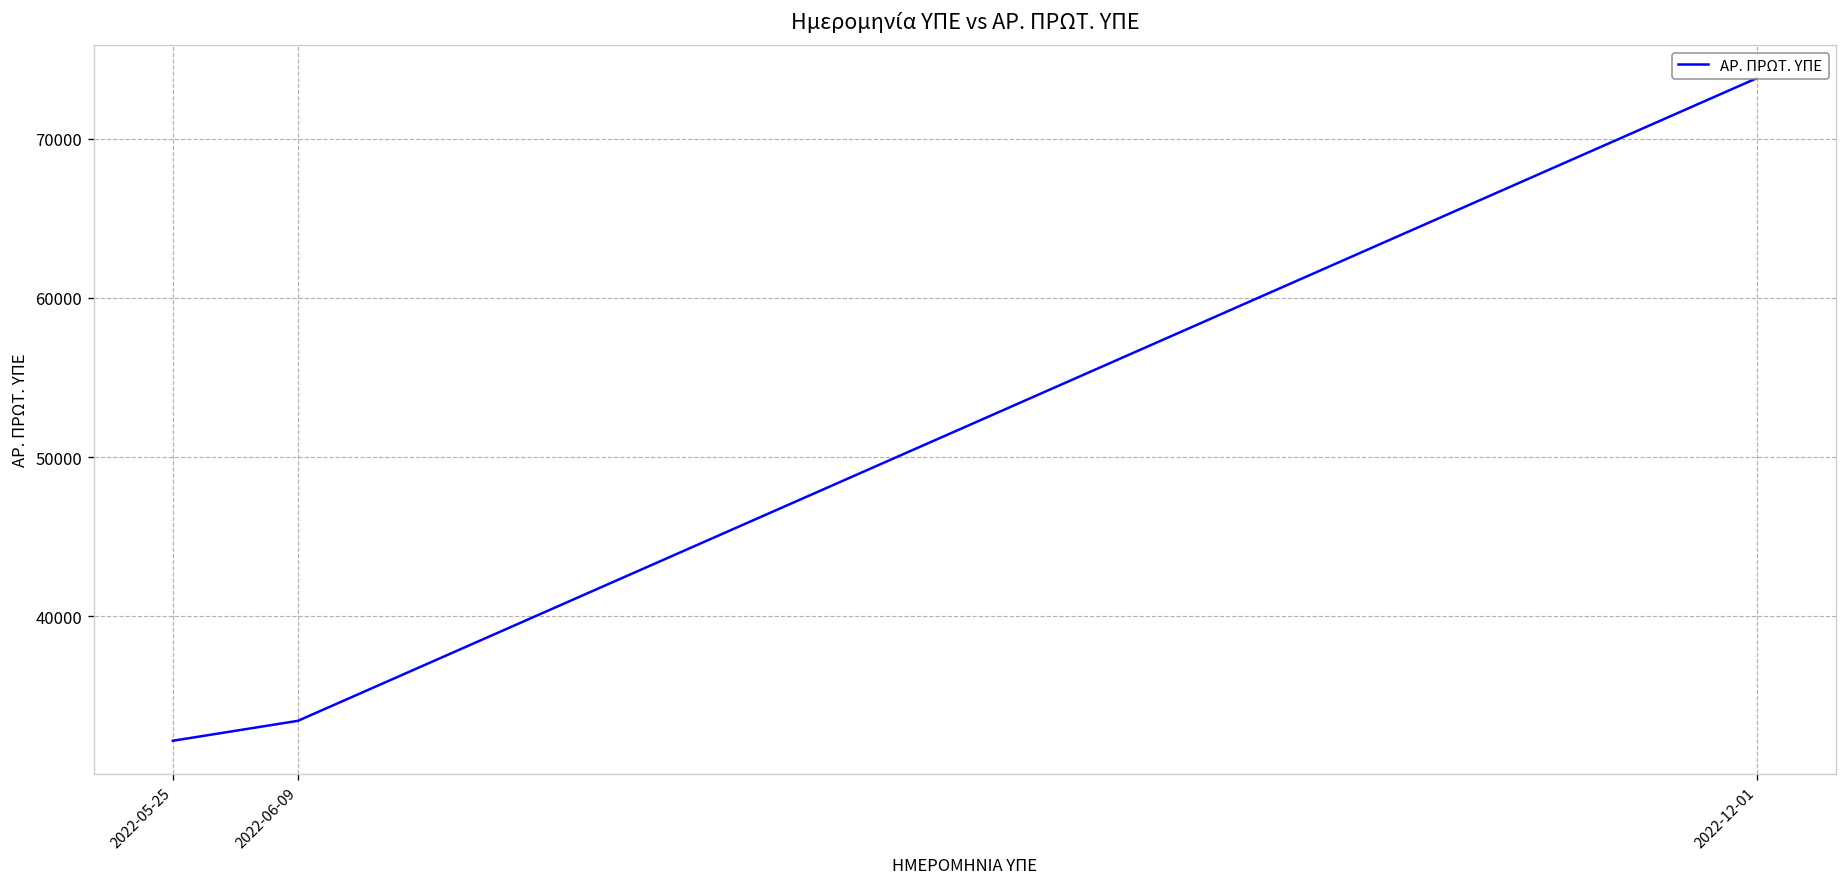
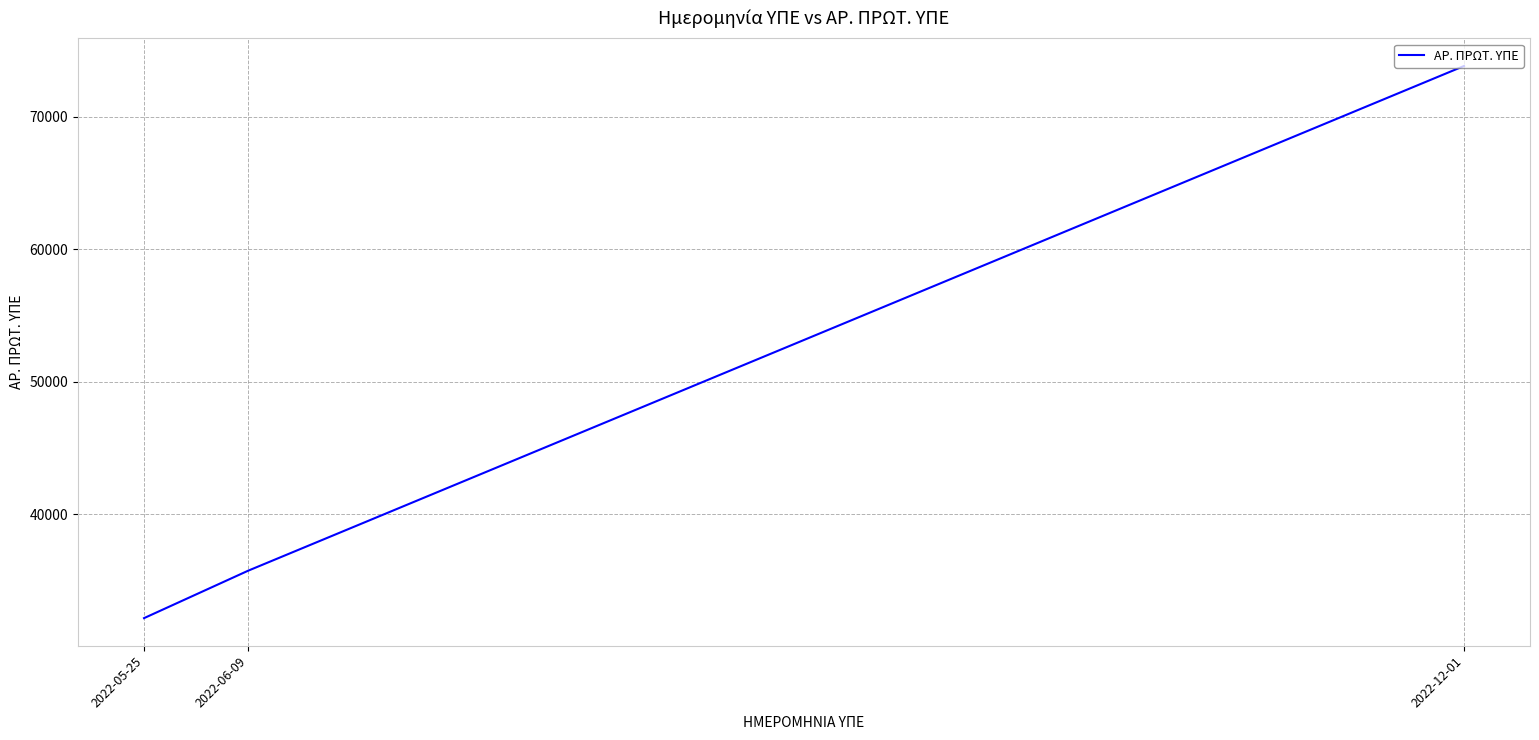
  {
    "2022-05-25": 32200,
-   "2022-06-09": 33400
+   "2022-06-09": 35700
  }
